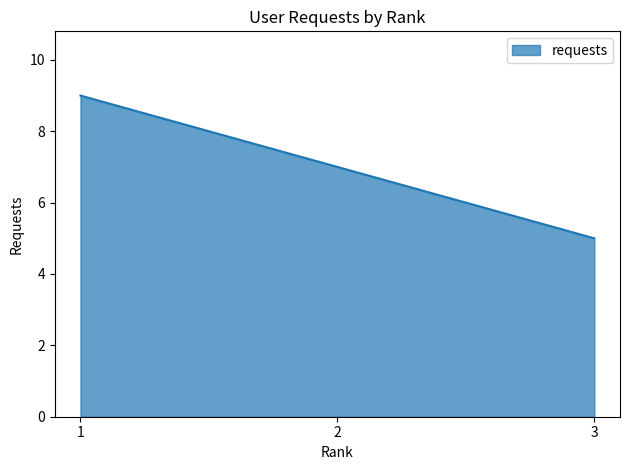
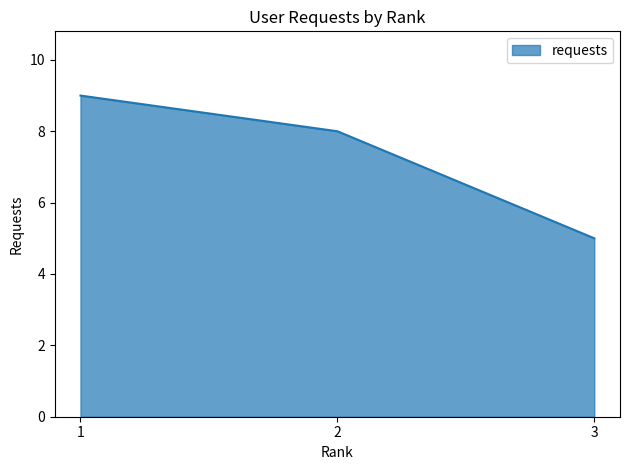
  {
    "1": 9,
-   "2": 7,
+   "2": 8,
    "3": 5
  }
